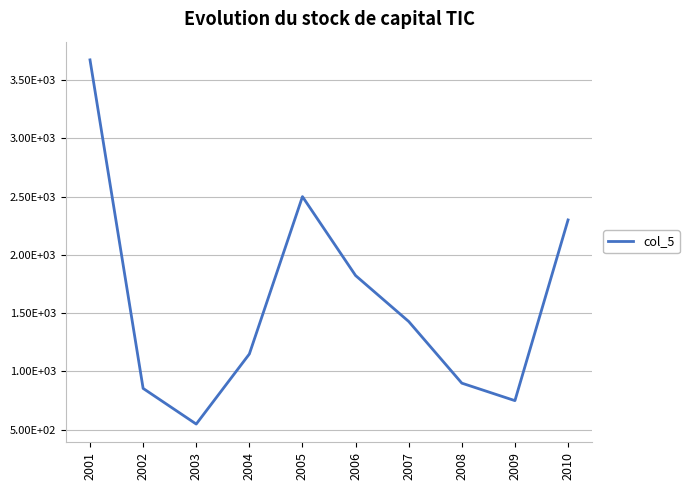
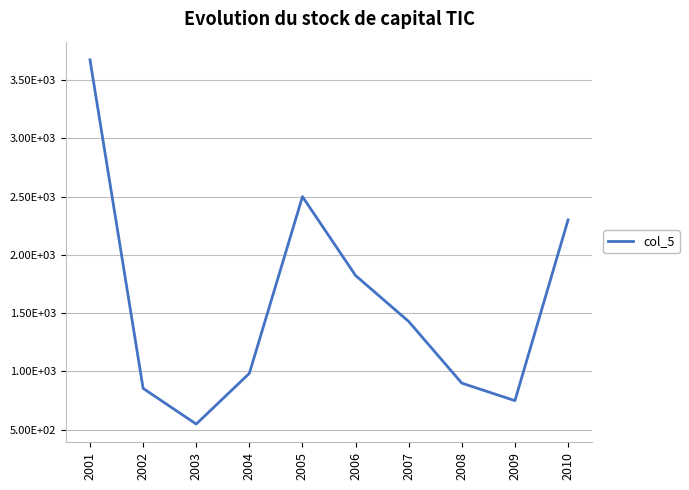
  {
    "2001": 3670,
    "2002": 860,
    "2003": 550,
-   "2004": 1150,
+   "2004": 980,
    "2005": 2500,
    "2006": 1820,
    "2007": 1430,
    "2008": 900,
    "2009": 750,
    "2010": 2300
  }
